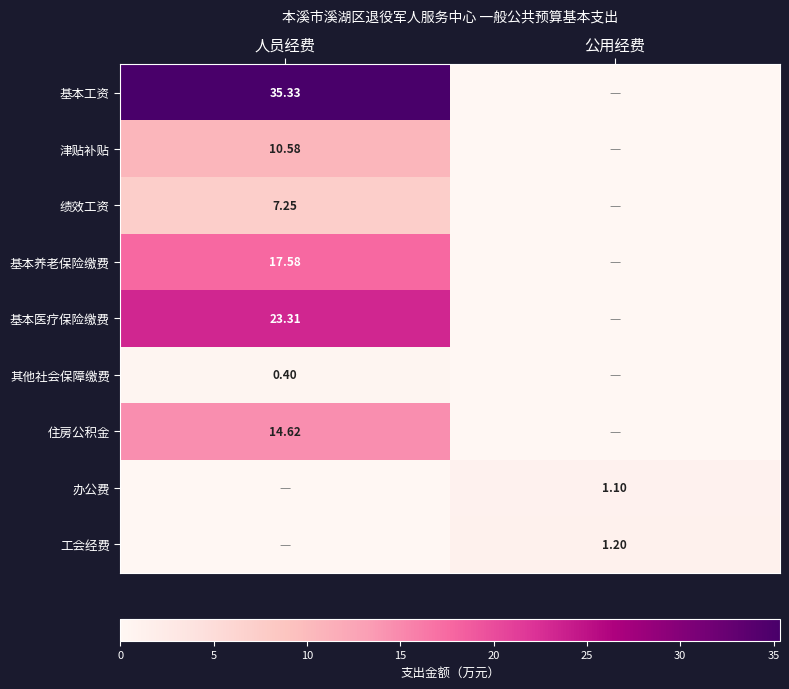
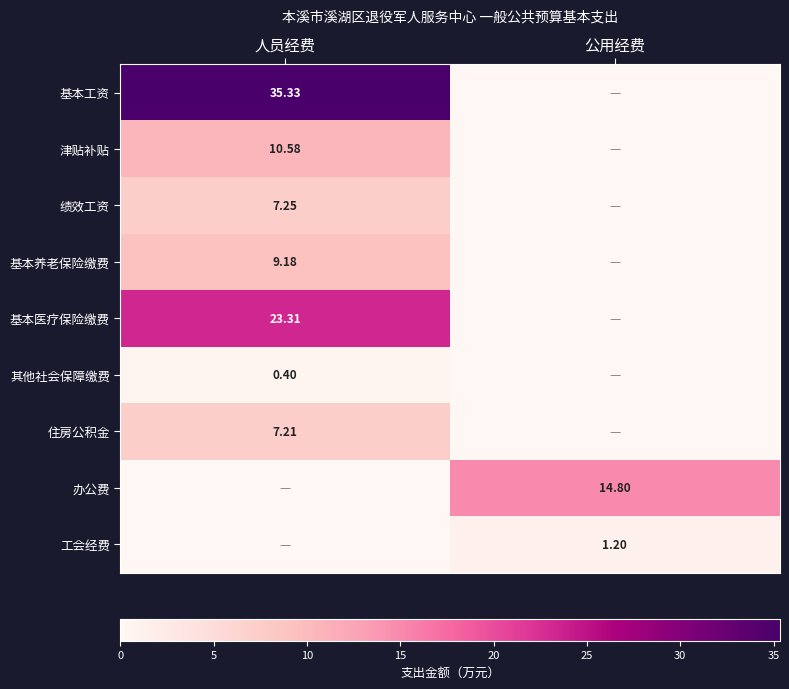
  {
    "基本工资": {
      "人员经费": 35.33
    },
    "津贴补贴": {
      "人员经费": 10.58
    },
    "绩效工资": {
      "人员经费": 7.25
    },
    "基本养老保险缴费": {
-     "人员经费": 17.58
+     "人员经费": 9.18
    },
    "基本医疗保险缴费": {
      "人员经费": 23.31
    },
    "其他社会保障缴费": {
      "人员经费": 0.40
    },
    "住房公积金": {
-     "人员经费": 14.62
+     "人员经费": 7.21
    },
    "办公费": {
-     "公用经费": 1.10
+     "公用经费": 14.80
    },
    "工会经费": {
      "公用经费": 1.20
    }
  }
